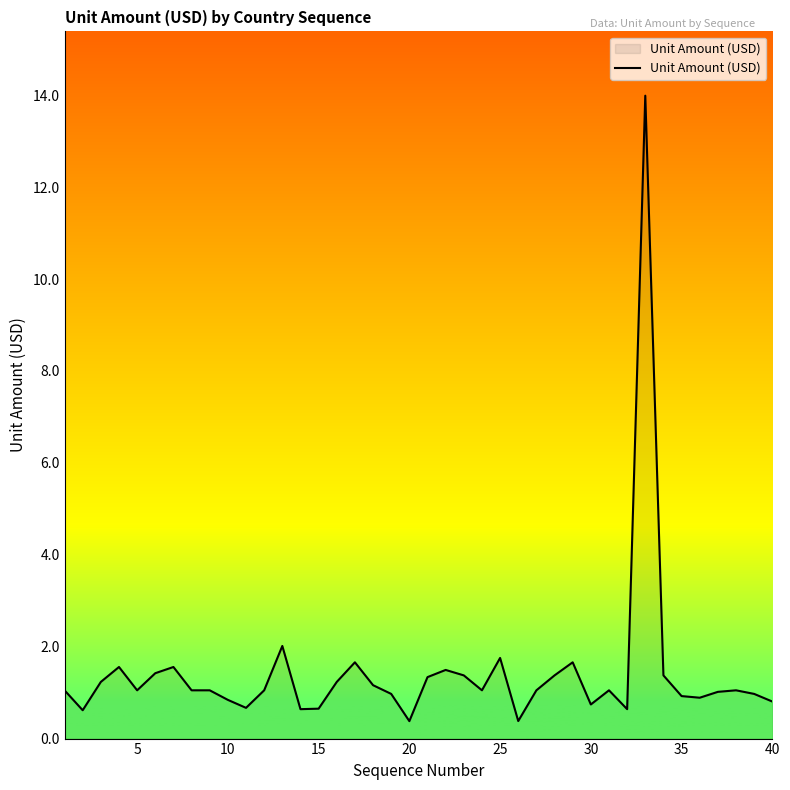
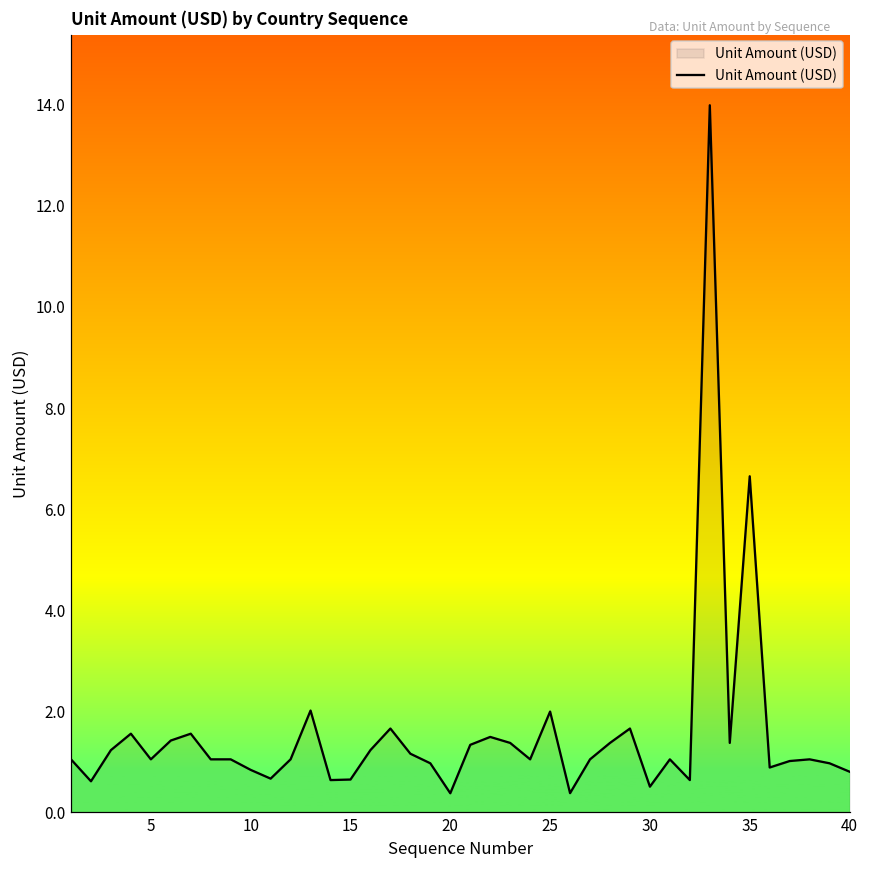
  {
    "5": 1.1,
    "10": 0.8,
    "15": 0.7,
    "20": 0.4,
-   "25": 1.8,
-   "30": 0.7,
-   "35": 0.9,
+   "25": 2.0,
+   "30": 0.5,
+   "35": 6.7,
    "40": 0.8
  }
